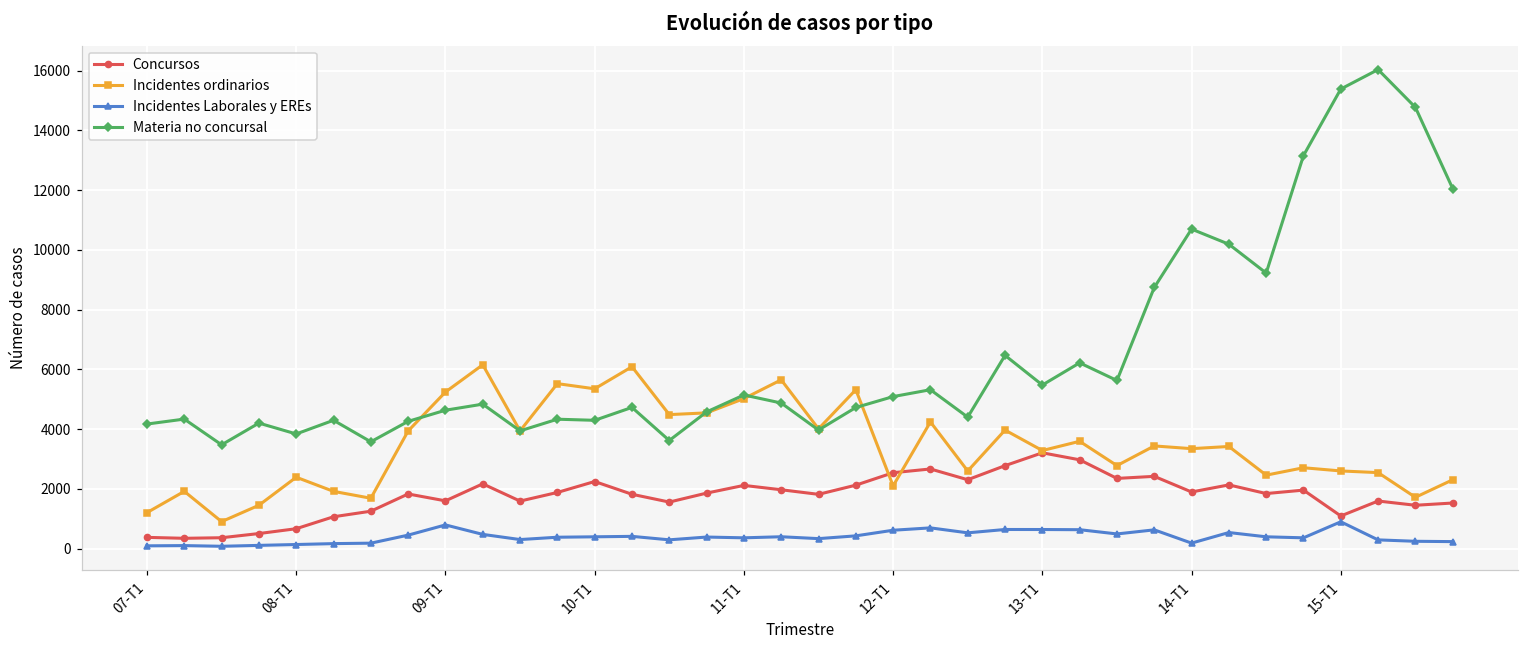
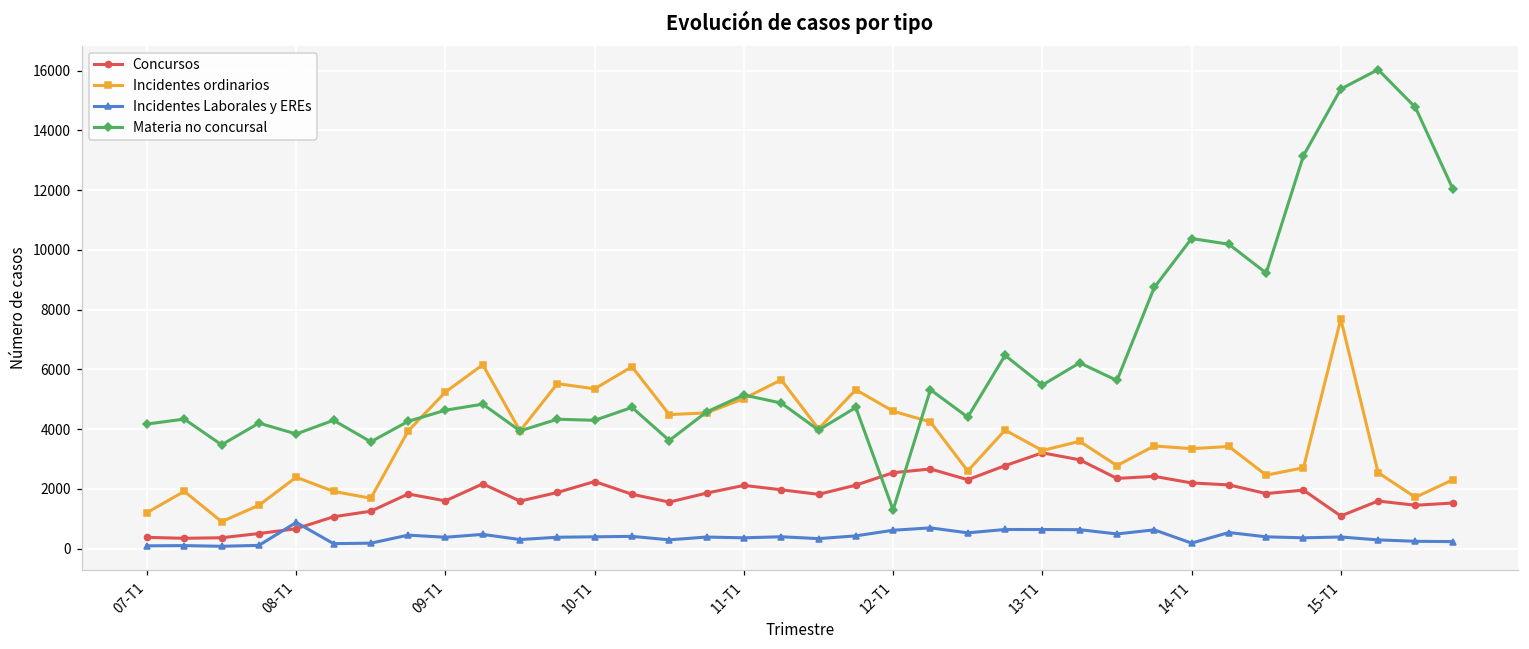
  {
    "Concursos": {
      "07-T1": 400,
      "08-T1": 700,
      "09-T1": 1600,
      "10-T1": 2200,
      "11-T1": 2100,
      "12-T1": 2500,
-     "14-T1": 1900,
+     "14-T1": 2200,
      "15-T1": 1100
    },
    "Incidentes ordinarios": {
      "07-T1": 1200,
      "08-T1": 2400,
      "09-T1": 5200,
      "10-T1": 5400,
      "11-T1": 5000,
-     "12-T1": 2100,
+     "12-T1": 4600,
      "14-T1": 3300,
-     "15-T1": 2600
+     "15-T1": 7700
    },
    "Incidentes Laborales y EREs": {
      "07-T1": 100,
-     "08-T1": 100,
-     "09-T1": 800,
+     "08-T1": 900,
+     "09-T1": 400,
      "10-T1": 400,
      "11-T1": 400,
      "12-T1": 600,
      "13-T1": 600,
      "14-T1": 200,
-     "15-T1": 900
+     "15-T1": 400
    },
    "Materia no concursal": {
      "07-T1": 4200,
      "08-T1": 3800,
      "09-T1": 4600,
      "10-T1": 4300,
      "11-T1": 5100,
-     "12-T1": 5100,
+     "12-T1": 1300,
      "13-T1": 5500,
-     "14-T1": 10700,
+     "14-T1": 10400,
      "15-T1": 15400
    }
  }
